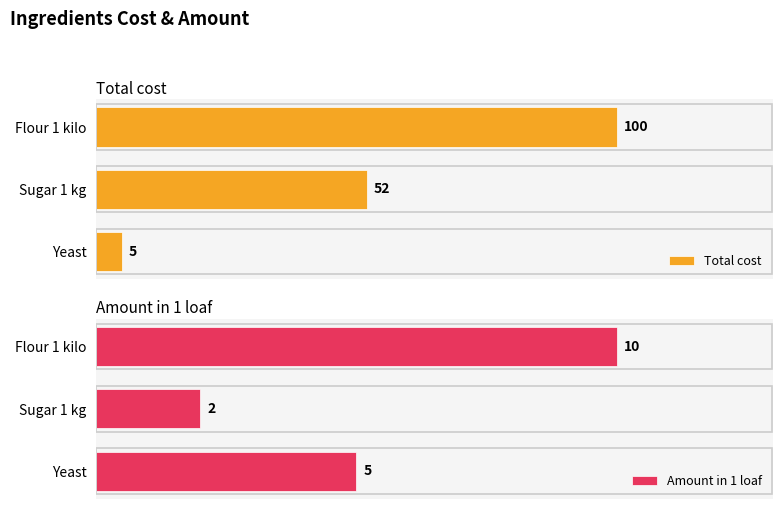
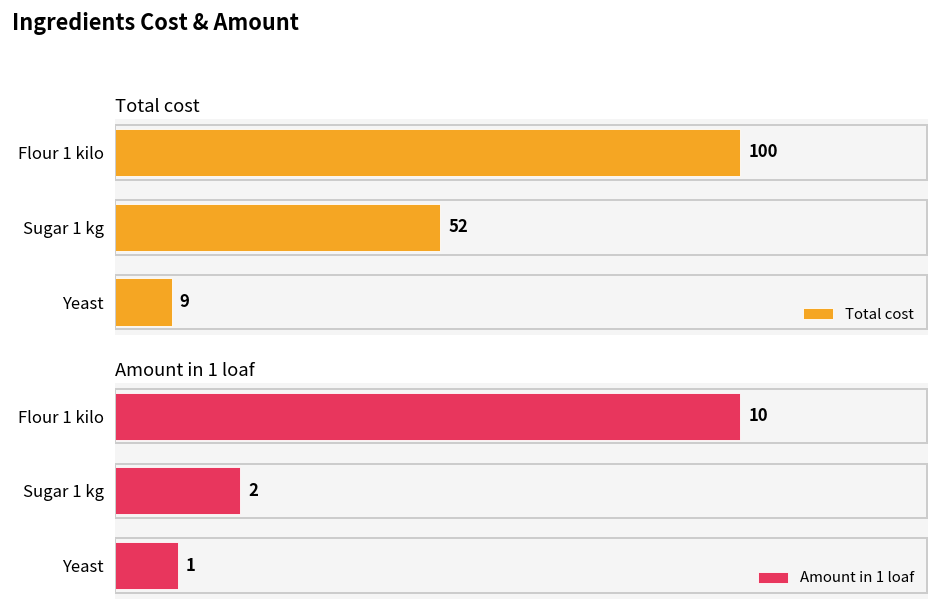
  {
    "Total cost": {
      "Flour 1 kilo": 100,
      "Sugar 1 kg": 52,
-     "Yeast": 5
+     "Yeast": 9
    },
    "Amount in 1 loaf": {
      "Flour 1 kilo": 10,
      "Sugar 1 kg": 2,
-     "Yeast": 5
+     "Yeast": 1
    }
  }
